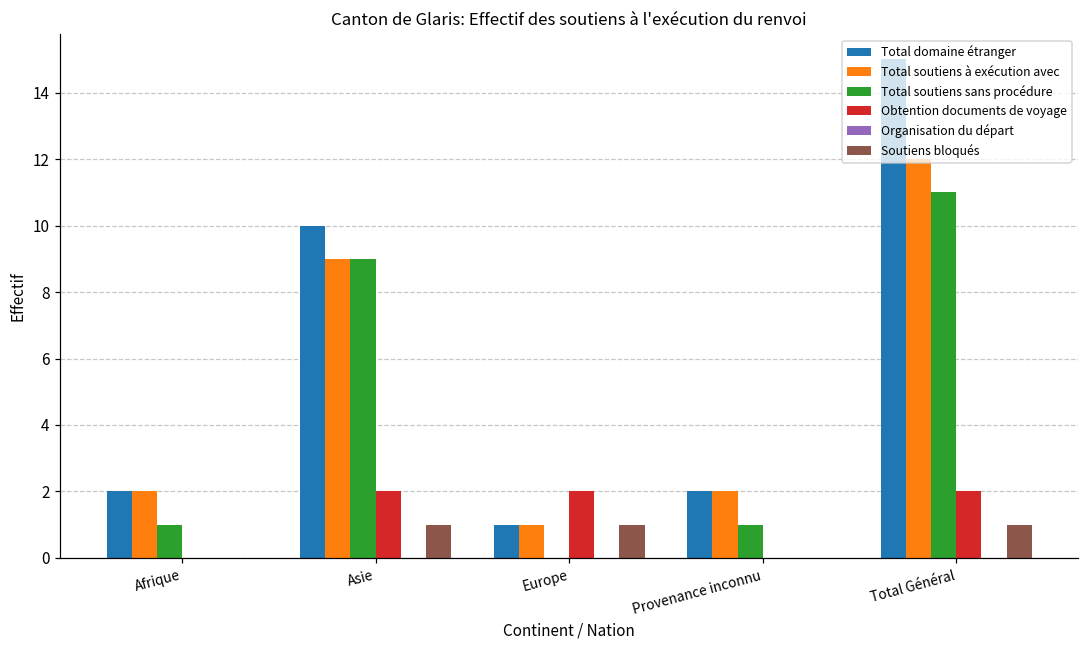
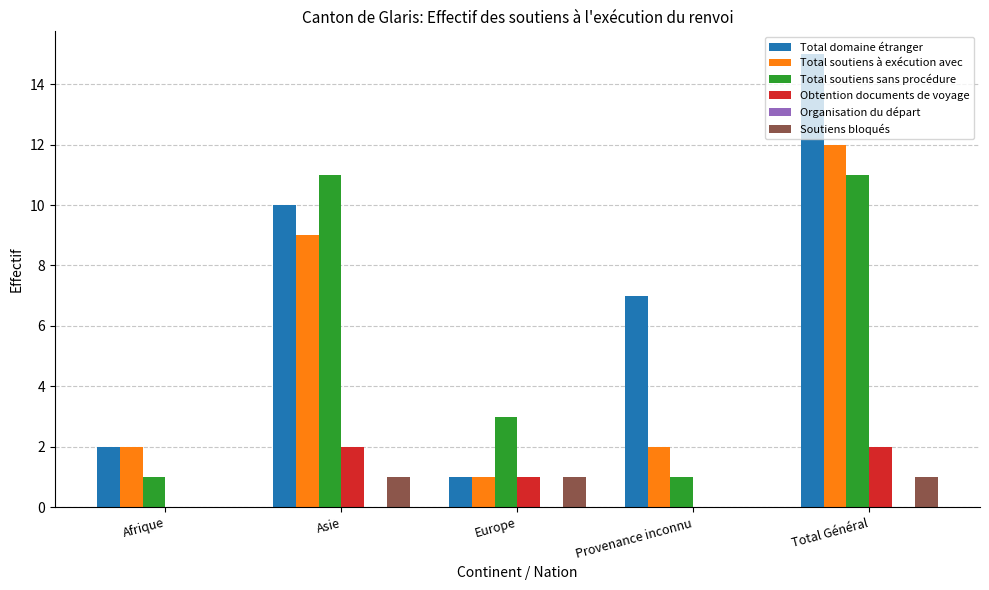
  {
    "Total domaine étranger": {
      "Afrique": 2,
      "Asie": 10,
      "Europe": 1,
-     "Provenance inconnu": 2
+     "Provenance inconnu": 7
    },
    "Total soutiens à exécution avec": {
      "Afrique": 2,
      "Asie": 9,
      "Europe": 1,
      "Provenance inconnu": 2,
      "Total Général": 12
    },
    "Total soutiens sans procédure": {
      "Afrique": 1,
-     "Asie": 9,
-     "Europe": 0,
+     "Asie": 11,
+     "Europe": 3,
      "Provenance inconnu": 1,
      "Total Général": 11
    },
    "Obtention documents de voyage": {
      "Afrique": 0,
      "Asie": 2,
-     "Europe": 2,
+     "Europe": 1,
      "Provenance inconnu": 0,
      "Total Général": 2
    },
    "Organisation du départ": {
      "Afrique": 0,
      "Asie": 0,
      "Europe": 0,
      "Provenance inconnu": 0,
      "Total Général": 0
    },
    "Soutiens bloqués": {
      "Afrique": 0,
      "Asie": 1,
      "Europe": 1,
      "Provenance inconnu": 0,
      "Total Général": 1
    }
  }
